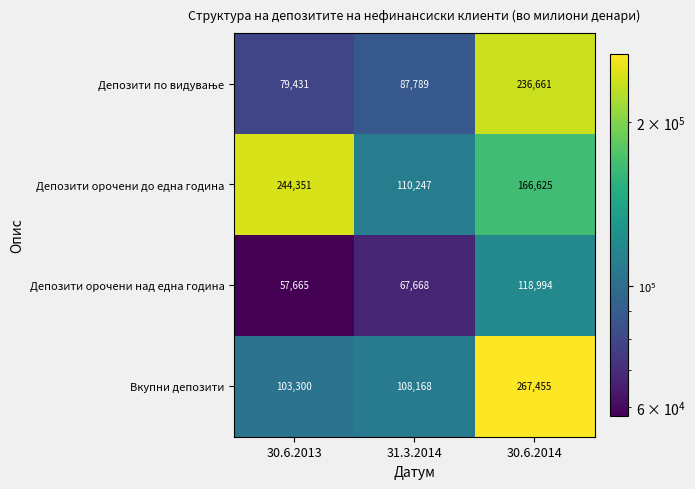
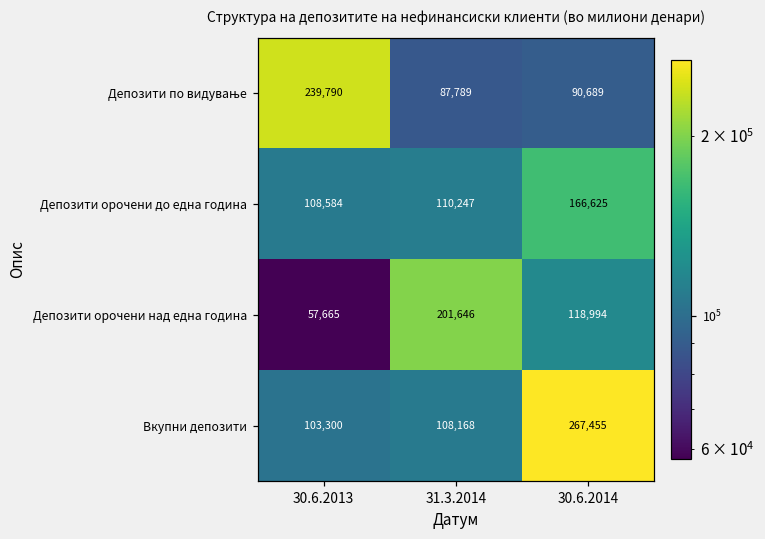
  {
    "Депозити по видување": {
-     "30.6.2013": "79,431",
+     "30.6.2013": "239,790",
      "31.3.2014": "87,789",
-     "30.6.2014": "236,661"
+     "30.6.2014": "90,689"
    },
    "Депозити орочени до една година": {
-     "30.6.2013": "244,351",
+     "30.6.2013": "108,584",
      "31.3.2014": "110,247",
      "30.6.2014": "166,625"
    },
    "Депозити орочени над една година": {
      "30.6.2013": "57,665",
-     "31.3.2014": "67,668",
+     "31.3.2014": "201,646",
      "30.6.2014": "118,994"
    },
    "Вкупни депозити": {
      "30.6.2013": "103,300",
      "31.3.2014": "108,168",
      "30.6.2014": "267,455"
    }
  }
